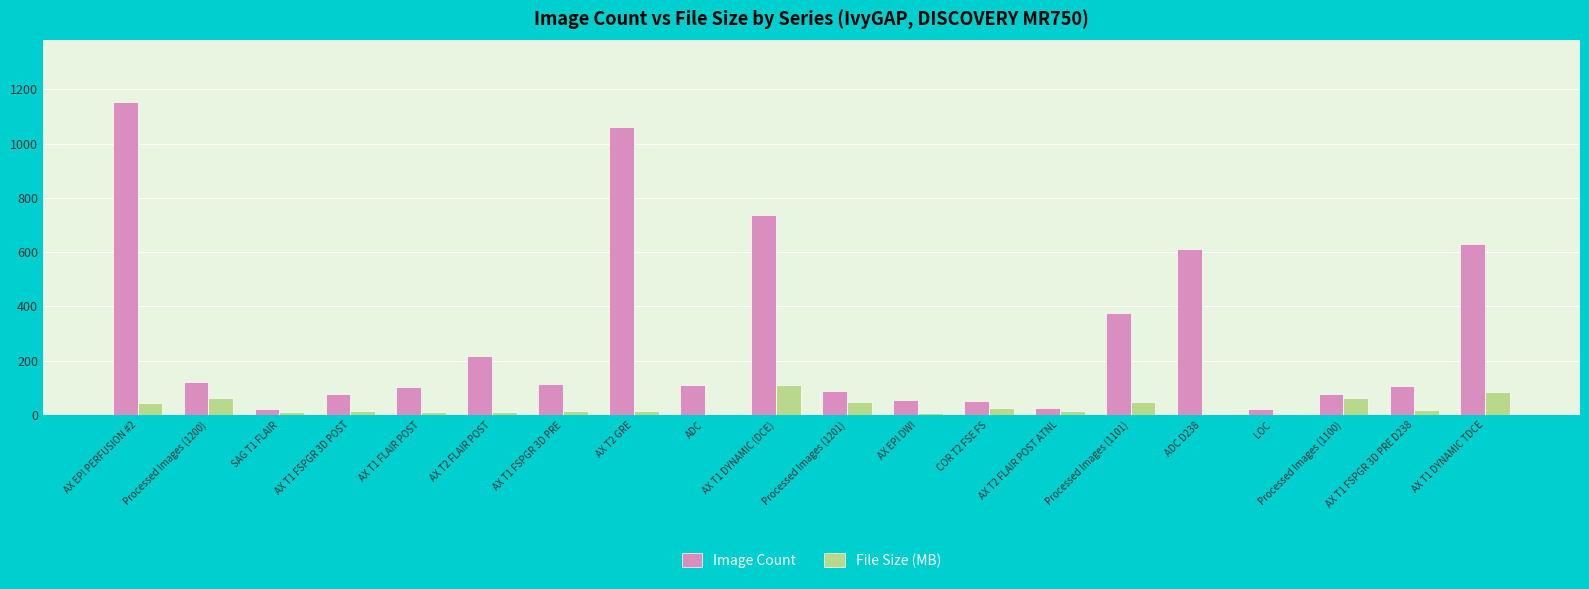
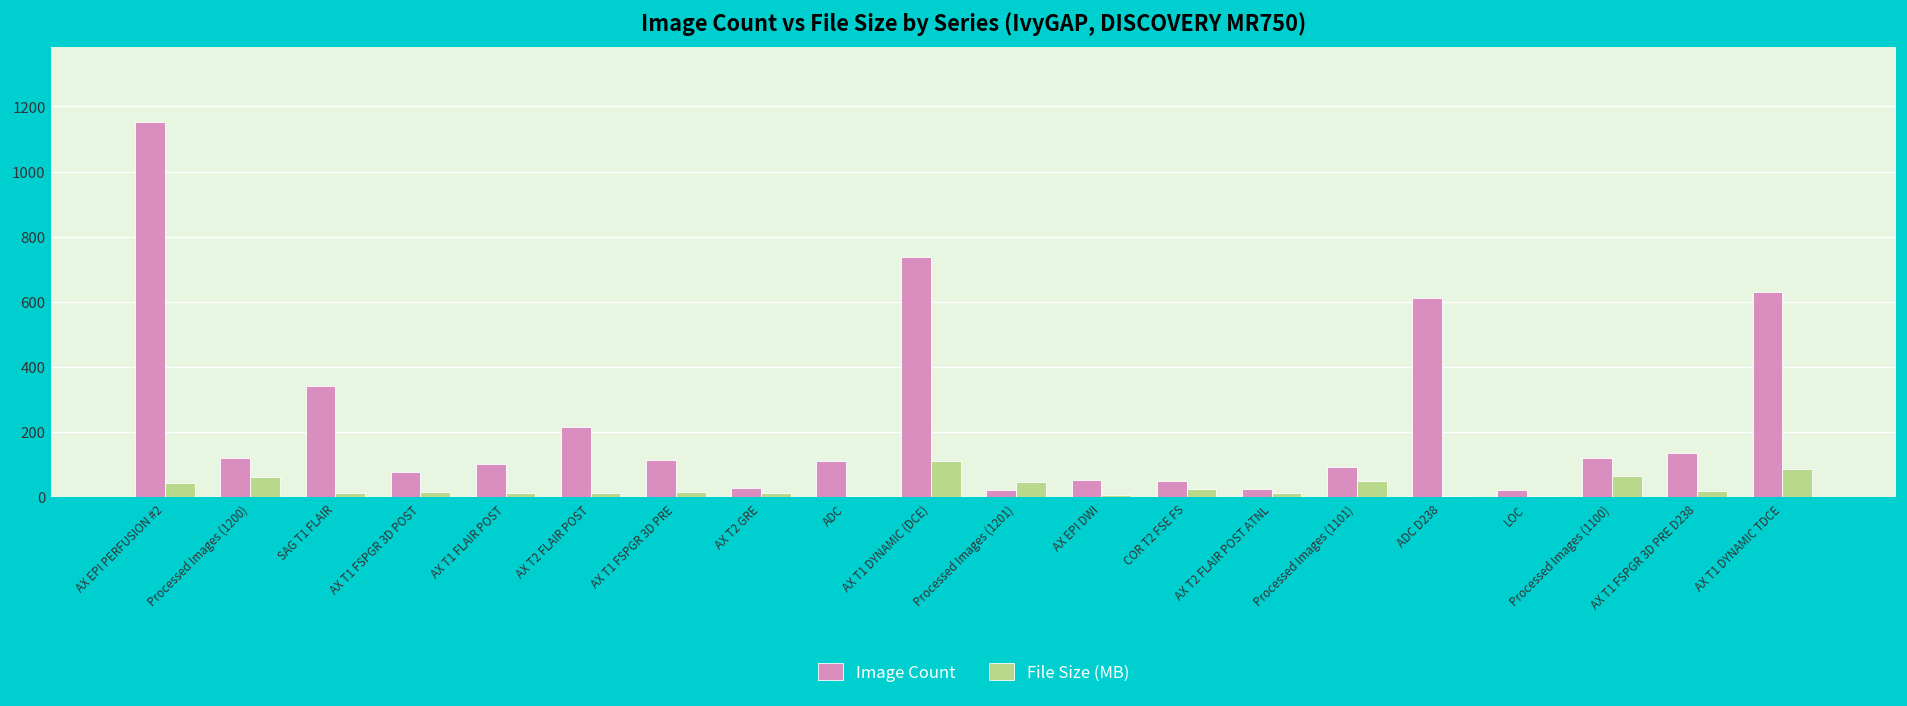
  {
    "Image Count": {
      "AX EPI PERFUSION #2": 1150,
      "Processed Images (1200)": 120,
-     "SAG T1 FLAIR": 20,
+     "SAG T1 FLAIR": 340,
      "AX T1 FSPGR 3D POST": 80,
      "AX T1 FLAIR POST": 100,
      "AX T2 FLAIR POST": 220,
      "AX T1 FSPGR 3D PRE": 110,
-     "AX T2 GRE": 1060,
+     "AX T2 GRE": 30,
      "ADC": 110,
      "AX T1 DYNAMIC (DCE)": 740,
-     "Processed Images (1201)": 90,
+     "Processed Images (1201)": 20,
      "AX EPI DWI": 50,
      "COR T2 FSE FS": 50,
      "AX T2 FLAIR POST ATNL": 30,
-     "Processed Images (1101)": 380,
+     "Processed Images (1101)": 90,
      "ADC D238": 610,
      "LOC": 20,
-     "Processed Images (1100)": 80,
-     "AX T1 FSPGR 3D PRE D238": 110,
+     "Processed Images (1100)": 120,
+     "AX T1 FSPGR 3D PRE D238": 140,
      "AX T1 DYNAMIC TDCE": 630
    },
    "File Size (MB)": {
      "AX EPI PERFUSION #2": 40,
      "Processed Images (1200)": 60,
      "SAG T1 FLAIR": 10,
      "AX T1 FSPGR 3D POST": 20,
      "AX T1 FLAIR POST": 10,
      "AX T2 FLAIR POST": 10,
      "AX T1 FSPGR 3D PRE": 20,
      "AX T2 GRE": 10,
      "AX T1 DYNAMIC (DCE)": 110,
      "Processed Images (1201)": 50,
      "COR T2 FSE FS": 30,
      "AX T2 FLAIR POST ATNL": 10,
      "Processed Images (1101)": 50,
      "Processed Images (1100)": 60,
      "AX T1 FSPGR 3D PRE D238": 20,
      "AX T1 DYNAMIC TDCE": 90
    }
  }
